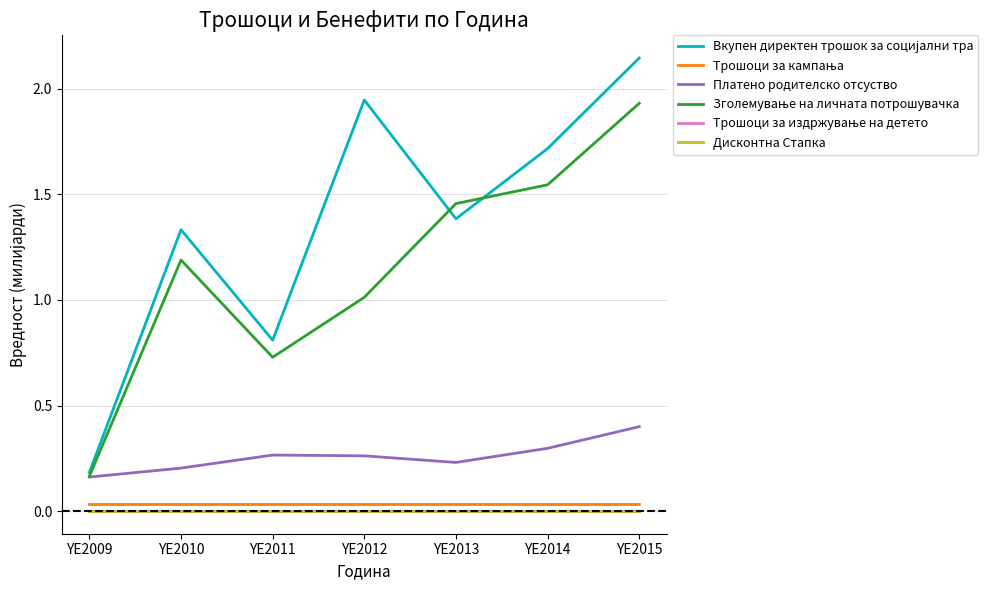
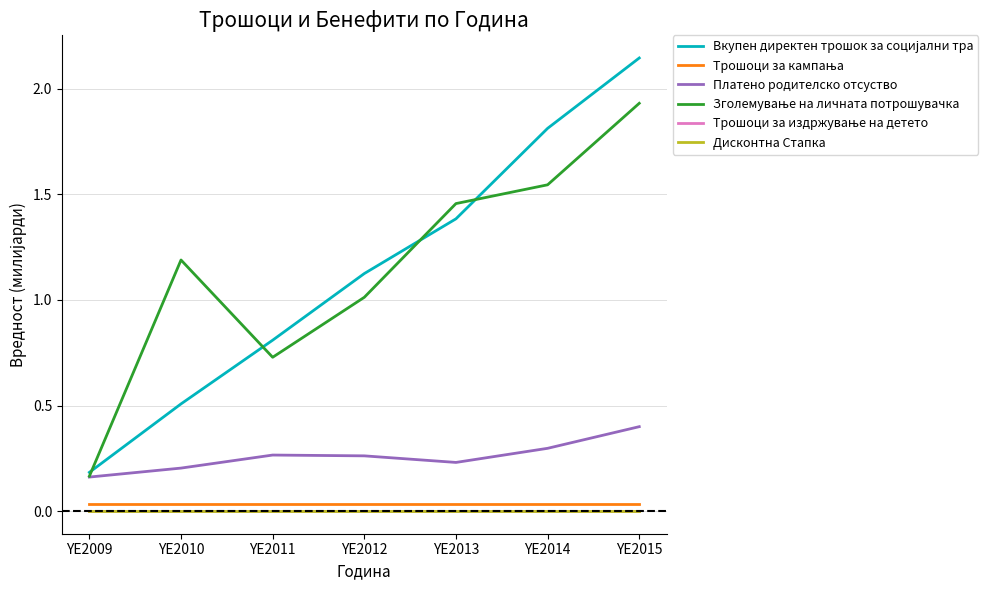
  {
    "Вкупен директен трошок за социјални тра": {
      "YE2009": 0.18,
-     "YE2010": 1.33,
+     "YE2010": 0.51,
      "YE2011": 0.81,
-     "YE2012": 1.95,
+     "YE2012": 1.13,
      "YE2013": 1.38,
-     "YE2014": 1.72,
+     "YE2014": 1.81,
      "YE2015": 2.15
    },
    "Трошоци за кампања": {
      "YE2009": 0.03,
      "YE2010": 0.03,
      "YE2011": 0.03,
      "YE2012": 0.03,
      "YE2013": 0.03,
      "YE2014": 0.03,
      "YE2015": 0.03
    },
    "Платено родителско отсуство": {
      "YE2010": 0.20,
      "YE2011": 0.27,
      "YE2012": 0.26,
      "YE2013": 0.23,
      "YE2014": 0.30,
      "YE2015": 0.40
    },
    "Зголемување на личната потрошувачка": {
      "YE2010": 1.19,
      "YE2011": 0.73,
      "YE2012": 1.01,
      "YE2013": 1.46,
      "YE2014": 1.55,
      "YE2015": 1.93
    },
    "Дисконтна Стапка": {
      "YE2009": 0.00,
      "YE2010": 0.00,
      "YE2011": 0.00,
      "YE2012": 0.00,
      "YE2013": 0.00,
      "YE2014": 0.00,
      "YE2015": 0.00
    }
  }
